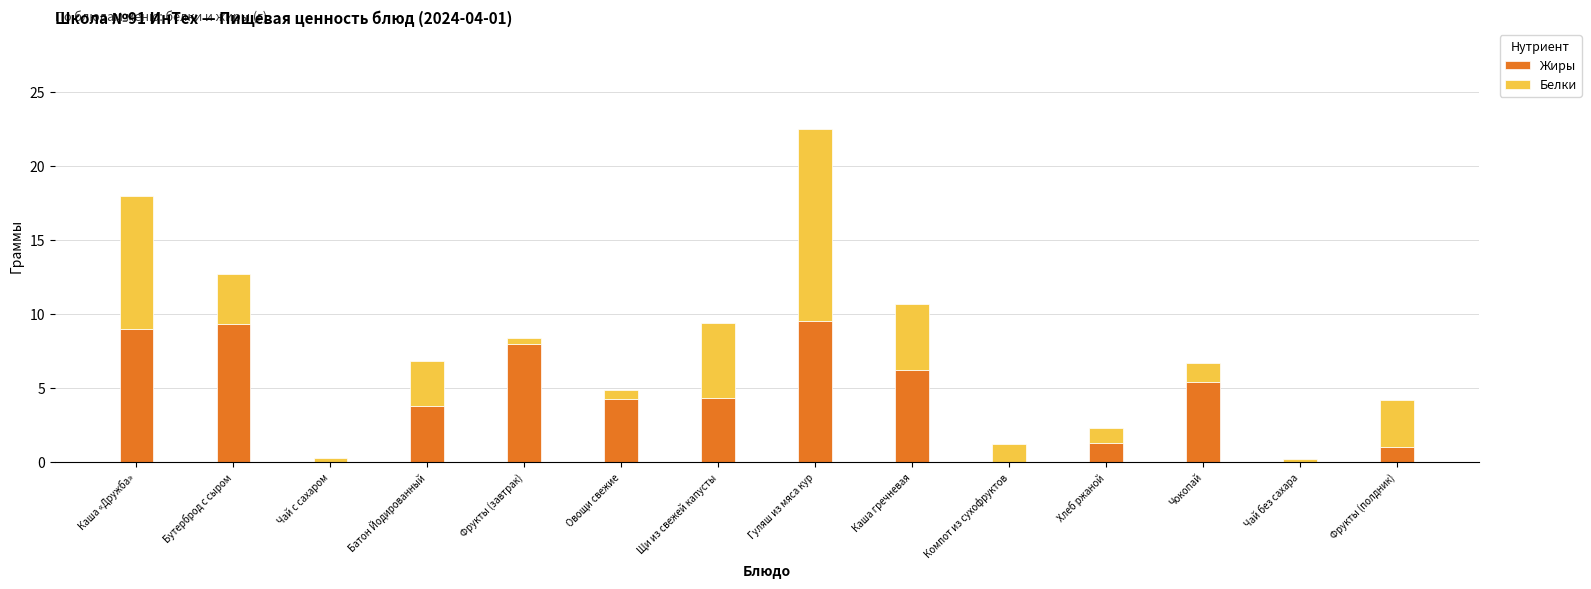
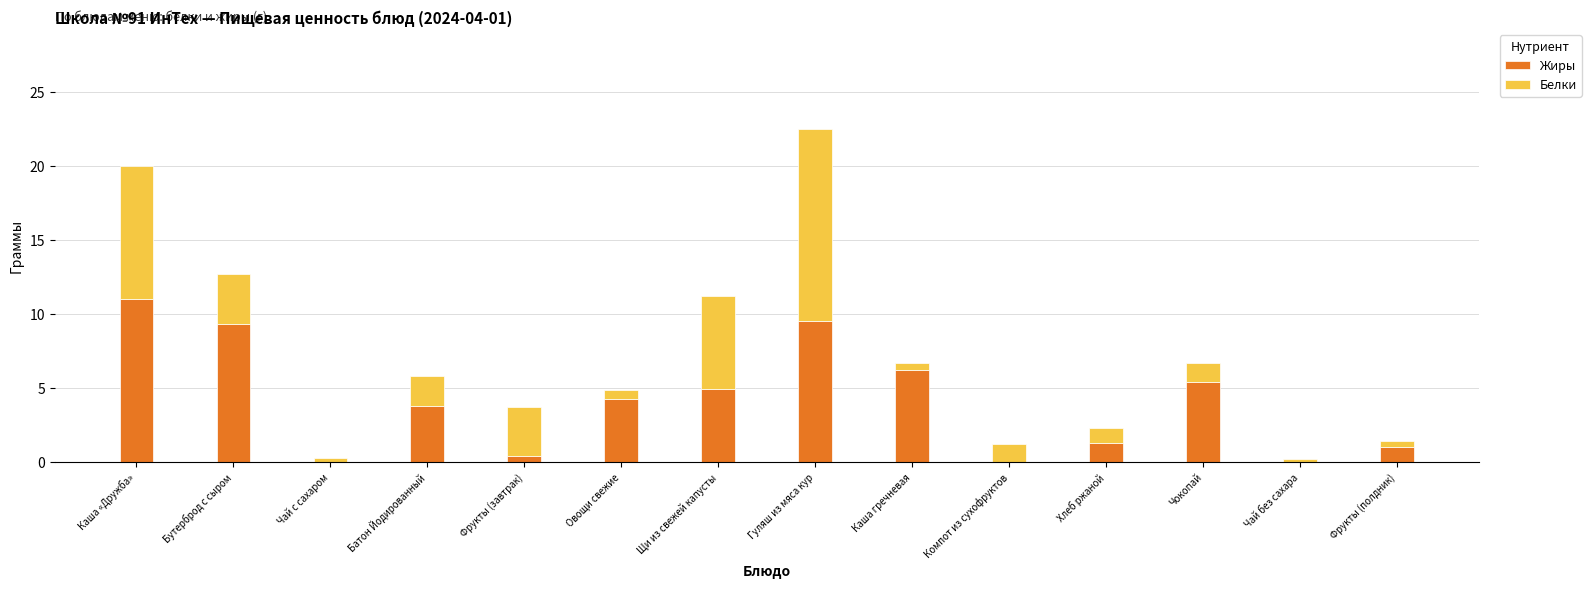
  {
    "Жиры": {
-     "Каша «Дружба»": 9,
+     "Каша «Дружба»": 11,
      "Бутерброд с сыром": 9.3,
      "Чай с сахаром": 0.0,
      "Батон Йодированный": 3.8,
-     "Фрукты (завтрак)": 8.0,
+     "Фрукты (завтрак)": 0.4,
      "Овощи свежие": 4.3,
-     "Щи из свежей капусты": 4.3,
+     "Щи из свежей капусты": 4.9,
      "Гуляш из мяса кур": 9.5,
      "Каша гречневая": 6.2,
      "Компот из сухофруктов": 0.0,
      "Хлеб ржаной": 1.3,
      "Чокопай": 5.4,
      "Чай без сахара": 0.0,
      "Фрукты (полдник)": 1.0
    },
    "Белки": {
      "Каша «Дружба»": 9.0,
      "Бутерброд с сыром": 3.4,
      "Чай с сахаром": 0.3,
-     "Батон Йодированный": 3,
-     "Фрукты (завтрак)": 0.4,
+     "Батон Йодированный": 2,
+     "Фрукты (завтрак)": 3.3,
      "Овощи свежие": 0.6,
-     "Щи из свежей капусты": 5.1,
+     "Щи из свежей капусты": 6.3,
      "Гуляш из мяса кур": 13.0,
-     "Каша гречневая": 4.5,
+     "Каша гречневая": 0.5,
      "Компот из сухофруктов": 1.2,
      "Хлеб ржаной": 1.0,
      "Чокопай": 1.3,
      "Чай без сахара": 0.2,
-     "Фрукты (полдник)": 3.2
+     "Фрукты (полдник)": 0.4
    }
  }
